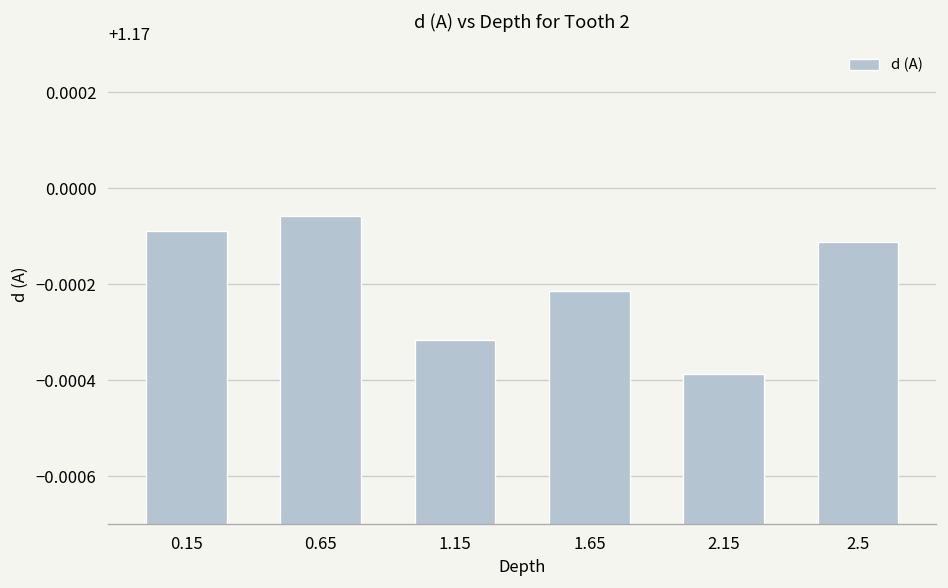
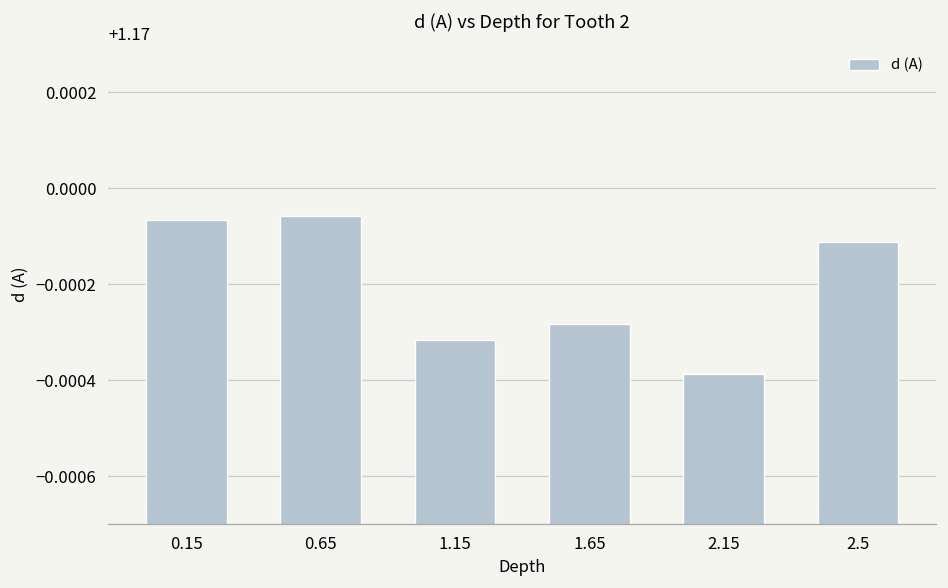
  {
-   "0.15": 1.16991,
+   "0.15": 1.16993,
    "0.65": 1.16994,
    "1.15": 1.16968,
-   "1.65": 1.16979,
+   "1.65": 1.16972,
    "2.15": 1.16961,
    "2.5": 1.16989
  }
